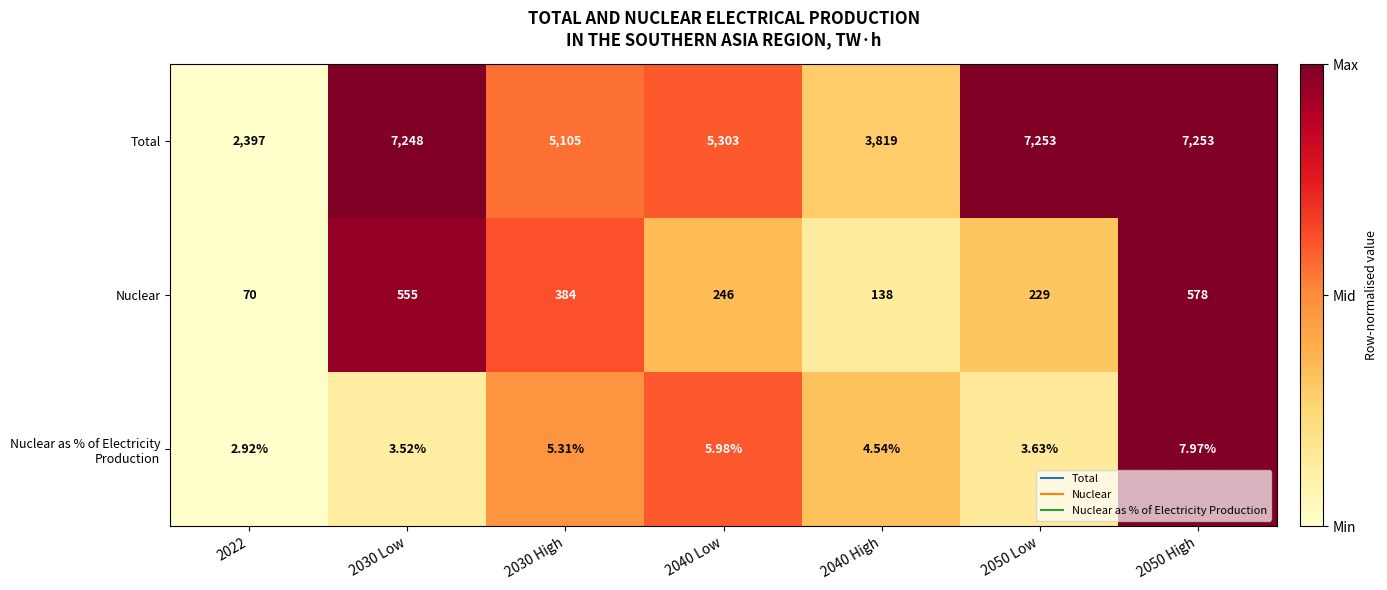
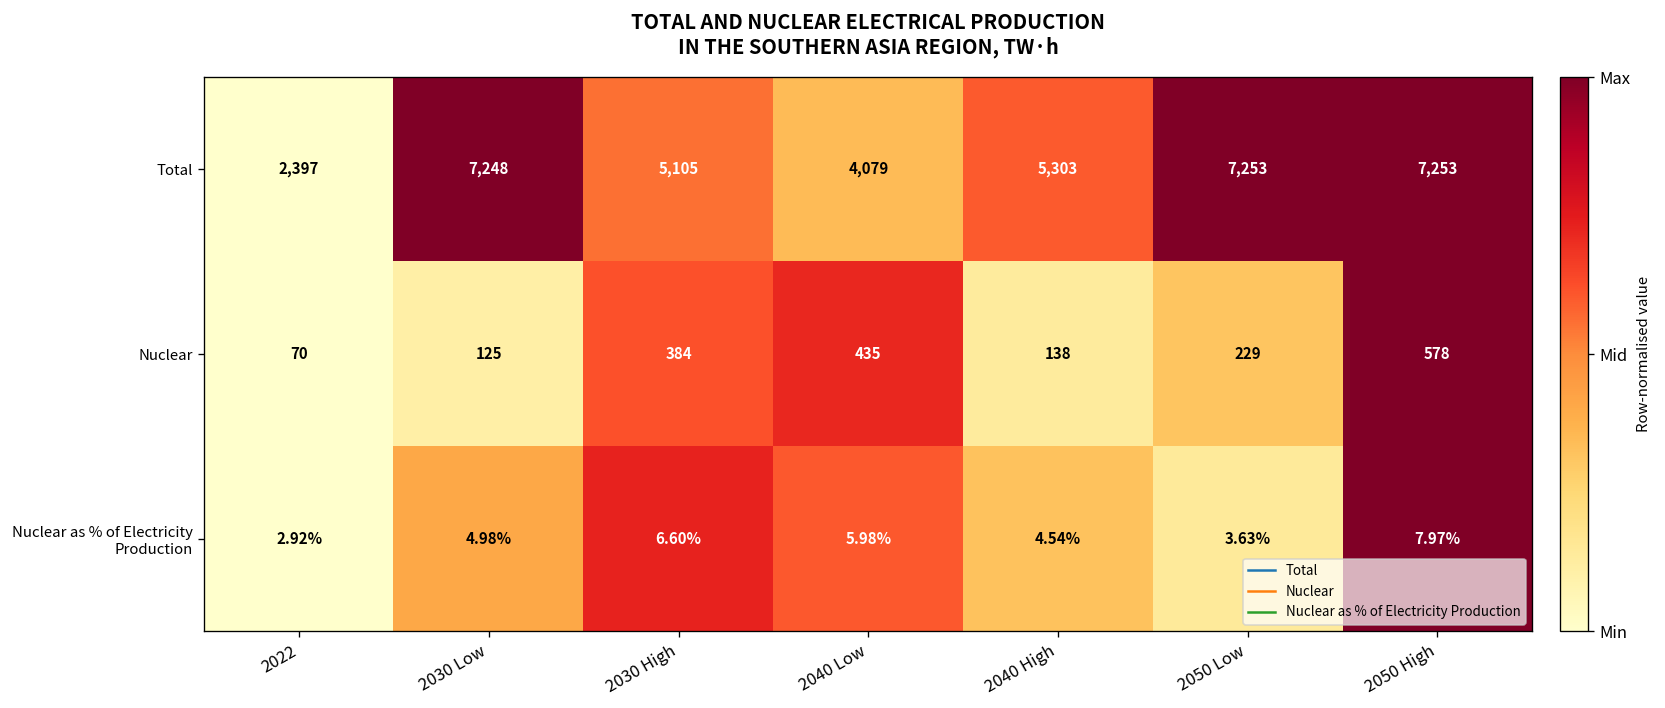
  {
    "Total": {
      "2022": "2,397",
      "2030 Low": "7,248",
      "2030 High": "5,105",
-     "2040 Low": "5,303",
-     "2040 High": "3,819",
+     "2040 Low": "4,079",
+     "2040 High": "5,303",
      "2050 Low": "7,253",
      "2050 High": "7,253"
    },
    "Nuclear": {
      "2022": "70",
-     "2030 Low": "555",
+     "2030 Low": "125",
      "2030 High": "384",
-     "2040 Low": "246",
+     "2040 Low": "435",
      "2040 High": "138",
      "2050 Low": "229",
      "2050 High": "578"
    },
    "Nuclear as % of Electricity Production": {
      "2022": "2.92%",
-     "2030 Low": "3.52%",
-     "2030 High": "5.31%",
+     "2030 Low": "4.98%",
+     "2030 High": "6.60%",
      "2040 Low": "5.98%",
      "2040 High": "4.54%",
      "2050 Low": "3.63%",
      "2050 High": "7.97%"
    }
  }
